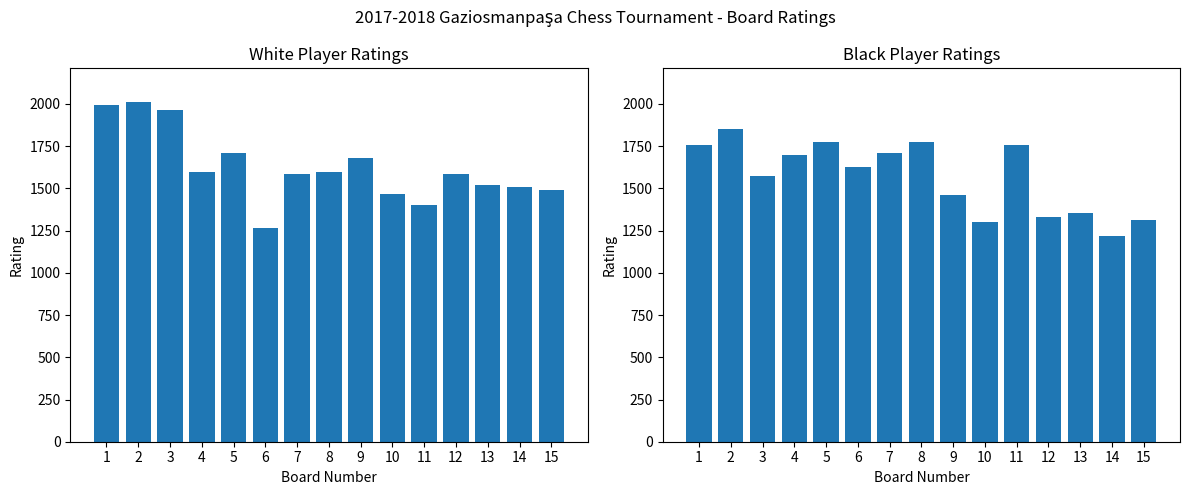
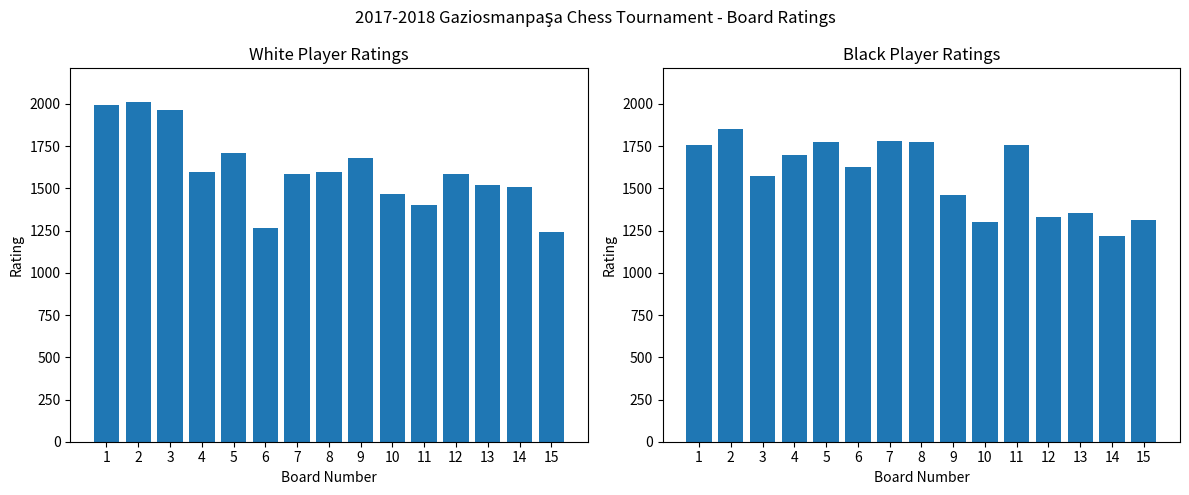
  {
    "White Player Ratings": {
      "1": 1990,
      "2": 2010,
      "3": 1970,
      "4": 1600,
      "5": 1710,
      "6": 1260,
      "7": 1590,
      "8": 1600,
      "9": 1680,
      "10": 1470,
      "11": 1400,
      "12": 1590,
      "13": 1520,
      "14": 1510,
-     "15": 1490
+     "15": 1240
    },
    "Black Player Ratings": {
      "1": 1760,
      "2": 1850,
      "3": 1570,
      "4": 1700,
      "5": 1780,
      "6": 1630,
-     "7": 1710,
+     "7": 1780,
      "8": 1780,
      "9": 1460,
      "10": 1300,
      "11": 1760,
      "12": 1330,
      "13": 1360,
      "14": 1220,
      "15": 1320
    }
  }
